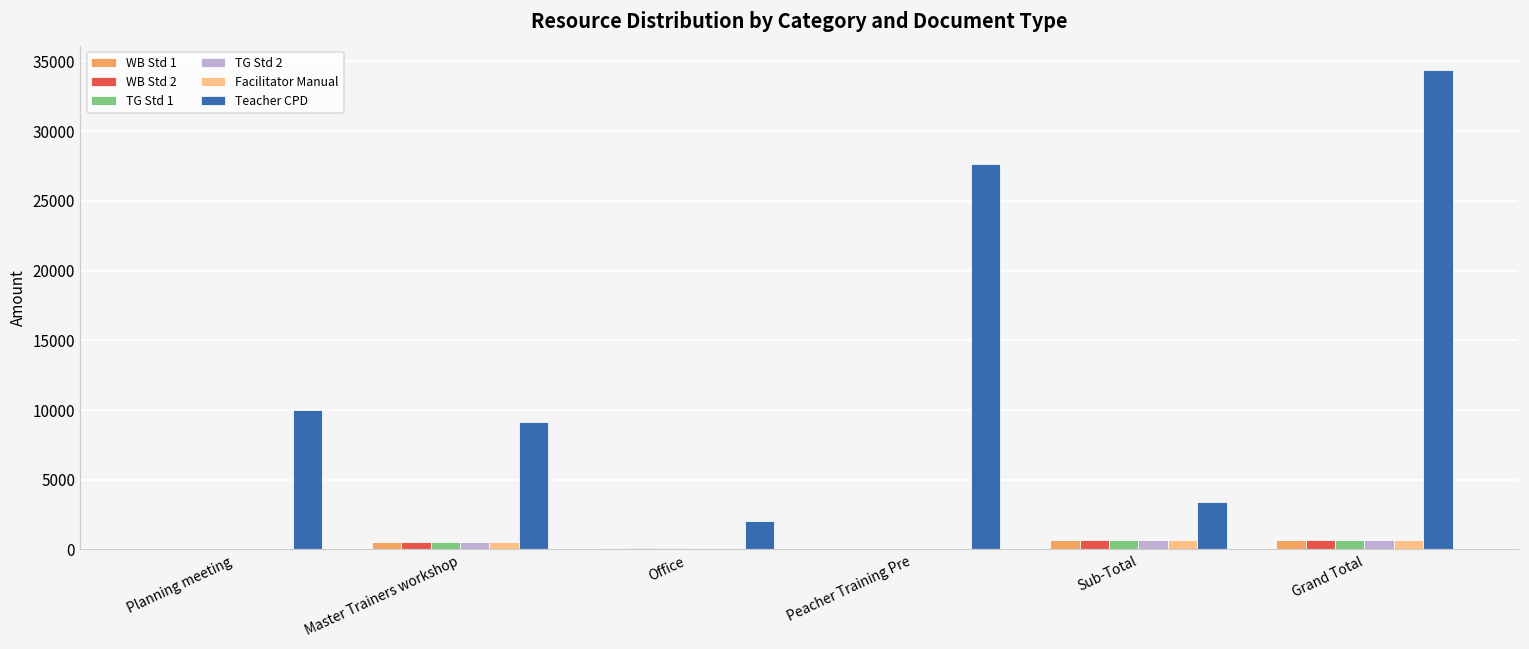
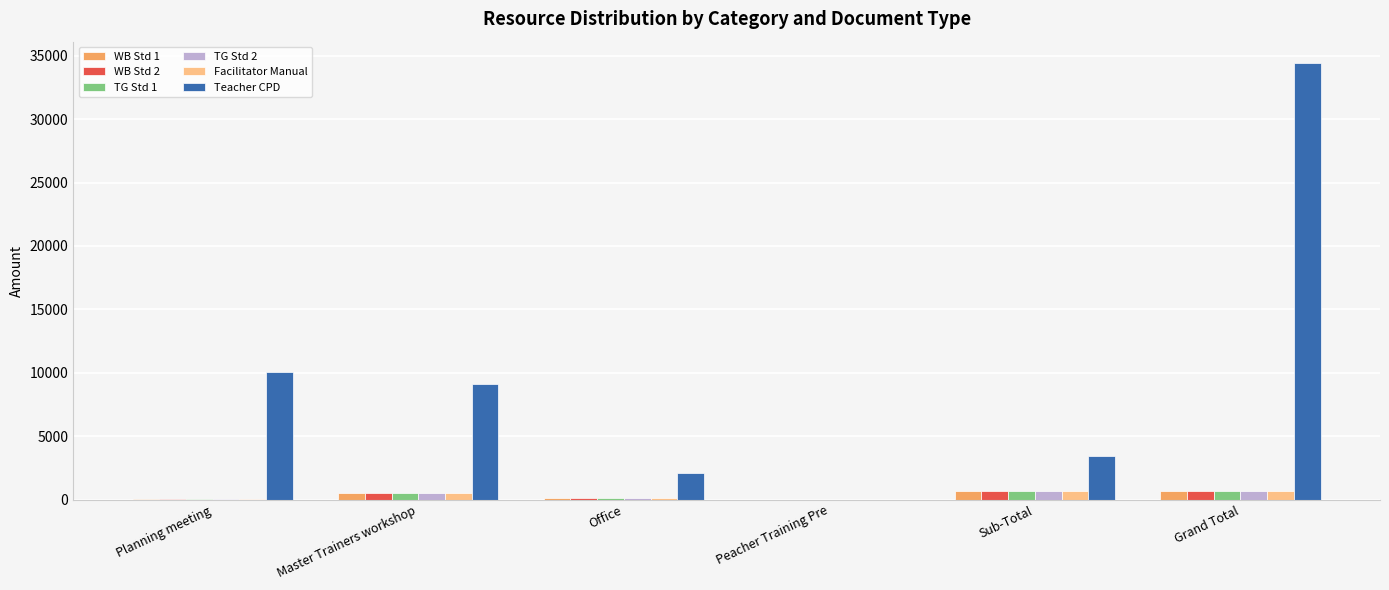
  {
    "WB Std 2": {
      "Master Trainers workshop": 600,
      "Peacher Training Pre": 0,
      "Sub-Total": 700,
      "Grand Total": 700
    },
    "TG Std 1": {
      "Master Trainers workshop": 600,
      "Peacher Training Pre": 0,
      "Sub-Total": 700,
      "Grand Total": 700
    },
    "TG Std 2": {
      "Master Trainers workshop": 600,
      "Peacher Training Pre": 0,
      "Sub-Total": 700,
      "Grand Total": 700
    },
    "Teacher CPD": {
      "Planning meeting": 10000,
      "Master Trainers workshop": 9100,
      "Office": 2100,
-     "Peacher Training Pre": 27600,
+     "Peacher Training Pre": 0,
      "Sub-Total": 3400,
      "Grand Total": 34400
    }
  }
